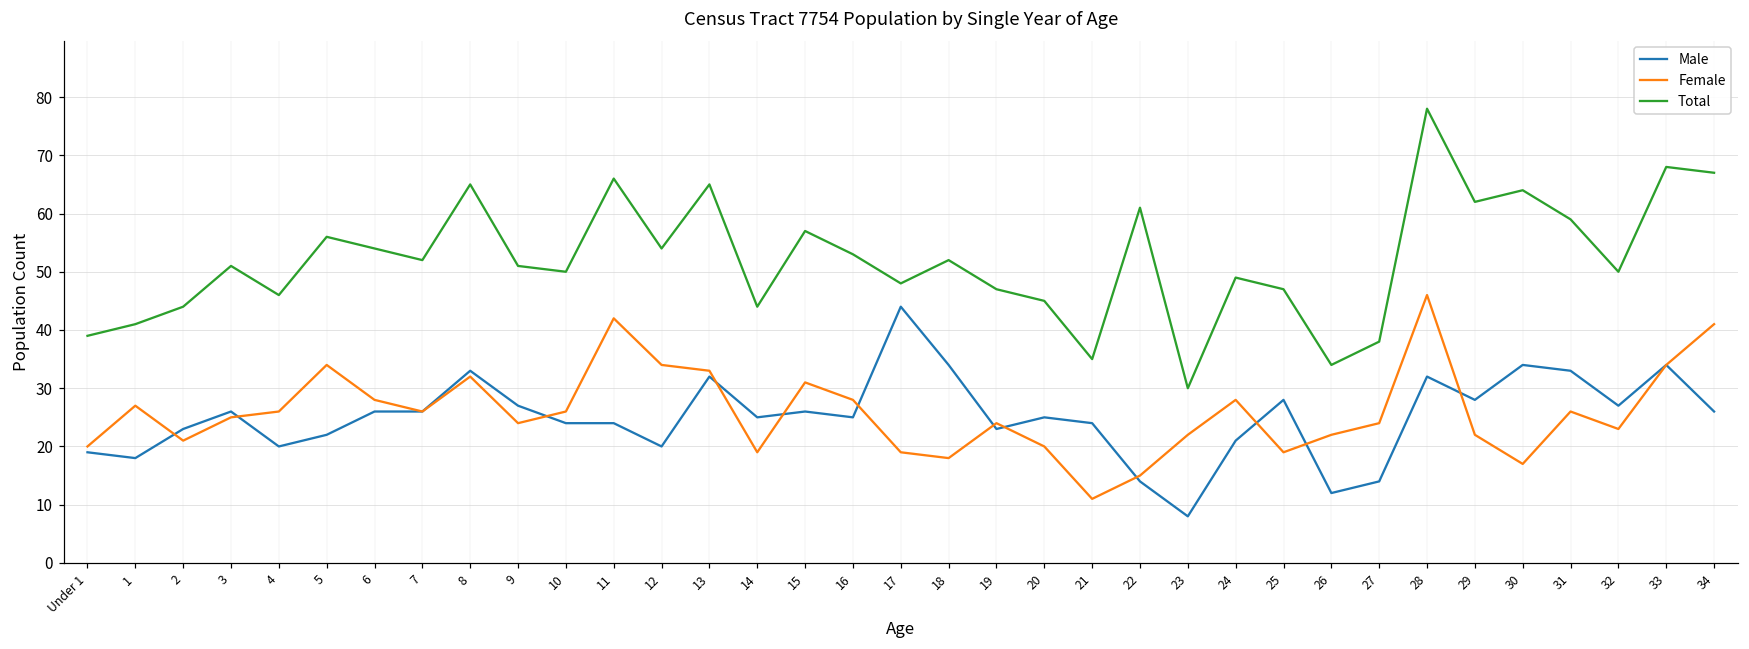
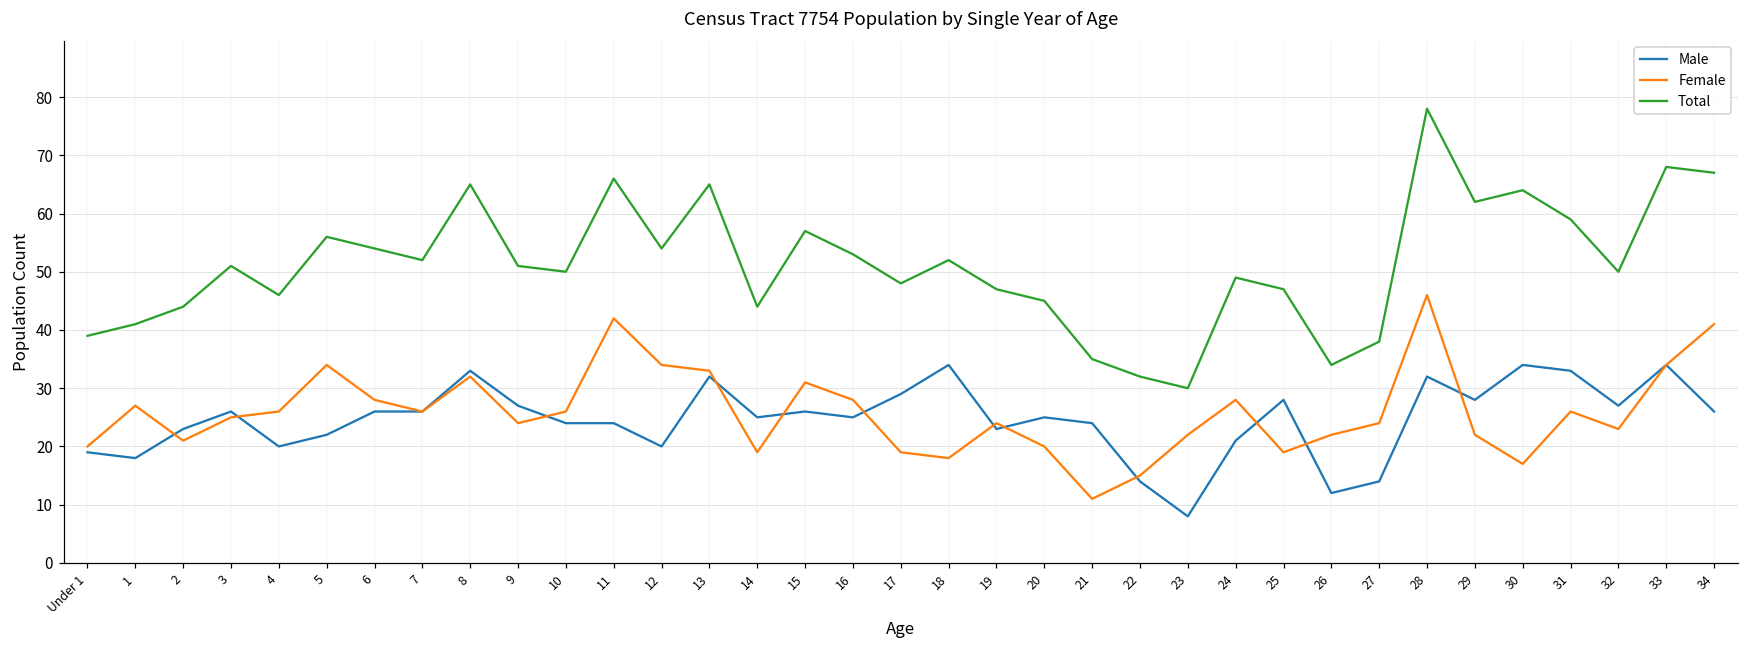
  {
    "Male": {
      "Under 1": 19,
      "1": 18,
      "2": 23,
      "3": 26,
      "4": 20,
      "5": 22,
      "6": 26,
      "8": 33,
      "9": 27,
      "10": 24,
      "11": 24,
      "12": 20,
      "13": 32,
      "14": 25,
      "15": 26,
      "16": 25,
-     "17": 44,
+     "17": 29,
      "18": 34,
      "19": 23,
      "20": 25,
      "21": 24,
      "22": 14,
      "23": 8,
      "24": 21,
      "25": 28,
      "26": 12,
      "27": 14,
      "28": 32,
      "29": 28,
      "30": 34,
      "31": 33,
      "32": 27,
      "34": 26
    },
    "Female": {
      "Under 1": 20,
      "1": 27,
      "2": 21,
      "3": 25,
      "4": 26,
      "5": 34,
      "6": 28,
      "8": 32,
      "9": 24,
      "10": 26,
      "11": 42,
      "12": 34,
      "13": 33,
      "14": 19,
      "15": 31,
      "16": 28,
      "17": 19,
      "18": 18,
      "19": 24,
      "20": 20,
      "21": 11,
      "22": 15,
      "23": 22,
      "24": 28,
      "25": 19,
      "26": 22,
      "27": 24,
      "28": 46,
      "29": 22,
      "30": 17,
      "31": 26,
      "32": 23,
      "34": 41
    },
    "Total": {
      "Under 1": 39,
      "1": 41,
      "2": 44,
      "3": 51,
      "4": 46,
      "5": 56,
      "6": 54,
      "7": 52,
      "8": 65,
      "9": 51,
      "10": 50,
      "11": 66,
      "12": 54,
      "13": 65,
      "14": 44,
      "15": 57,
      "16": 53,
      "17": 48,
      "18": 52,
      "19": 47,
      "20": 45,
      "21": 35,
-     "22": 61,
+     "22": 32,
      "23": 30,
      "24": 49,
      "25": 47,
      "26": 34,
      "27": 38,
      "28": 78,
      "29": 62,
      "30": 64,
      "31": 59,
      "32": 50,
      "33": 68,
      "34": 67
    }
  }
